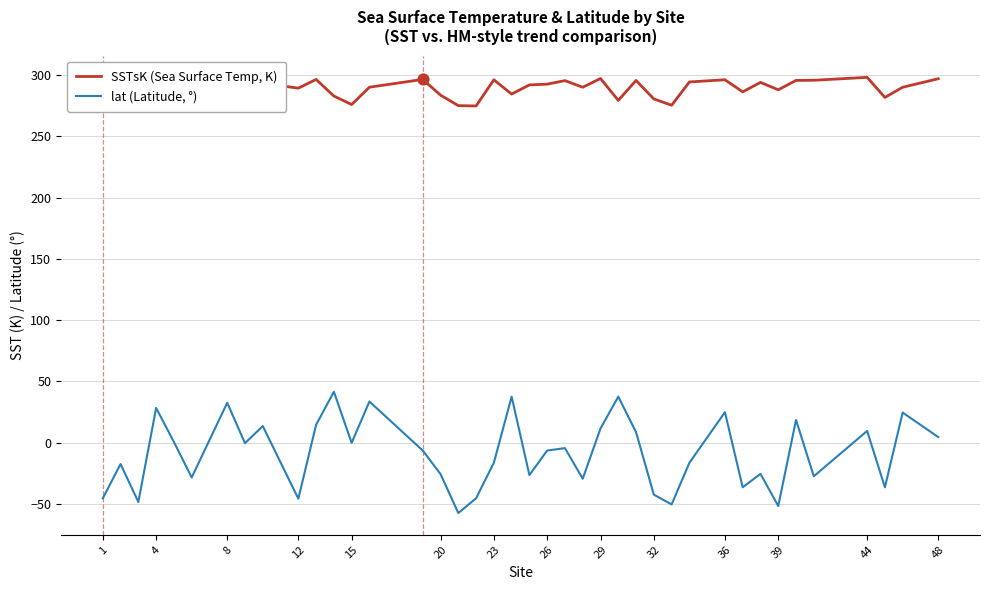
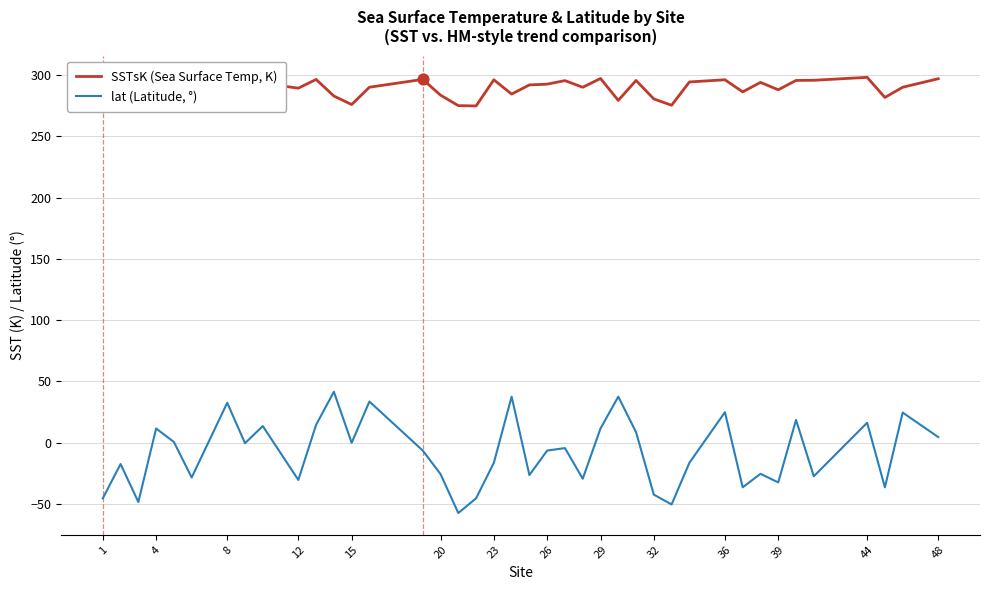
  {
    "lat (Latitude, °)": {
      "1": -46,
-     "4": 28,
+     "4": 12,
      "8": 33,
-     "12": -46,
+     "12": -31,
      "15": 0,
      "20": -26,
      "23": -17,
      "26": -7,
      "29": 12,
      "32": -43,
      "36": 25,
-     "39": -52,
-     "44": 10,
+     "39": -33,
+     "44": 16,
      "48": 5
    }
  }
